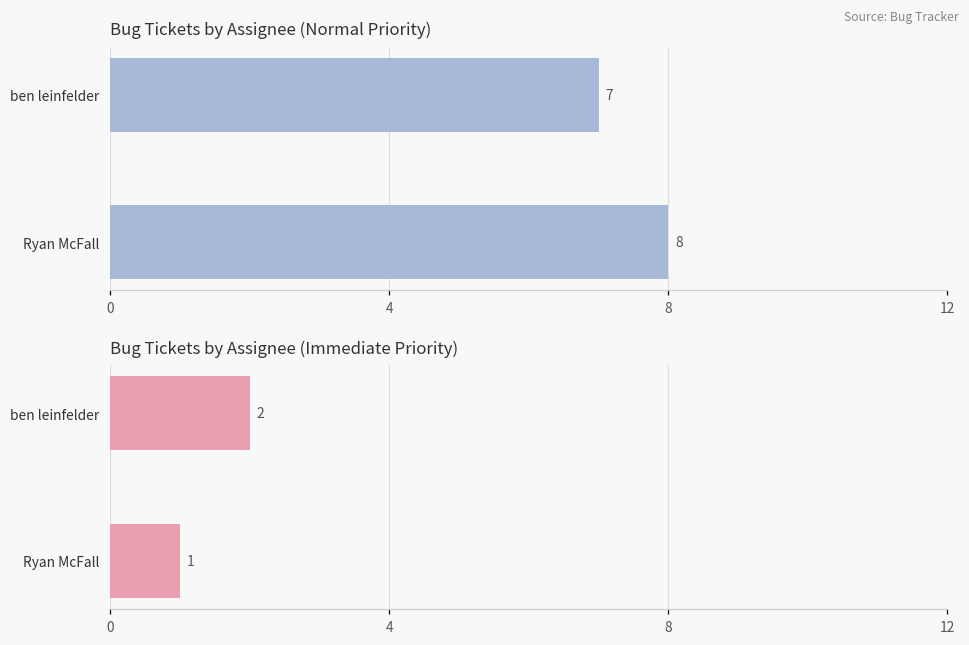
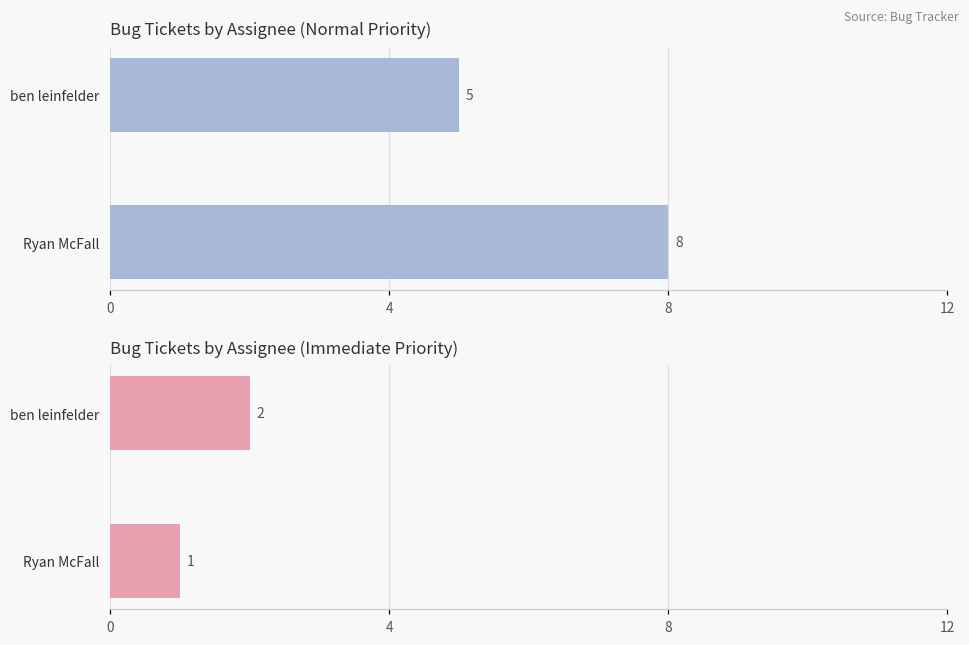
  {
    "Bug Tickets by Assignee (Normal Priority)": {
-     "ben leinfelder": 7,
+     "ben leinfelder": 5,
      "Ryan McFall": 8
    },
    "Bug Tickets by Assignee (Immediate Priority)": {
      "ben leinfelder": 2,
      "Ryan McFall": 1
    }
  }
